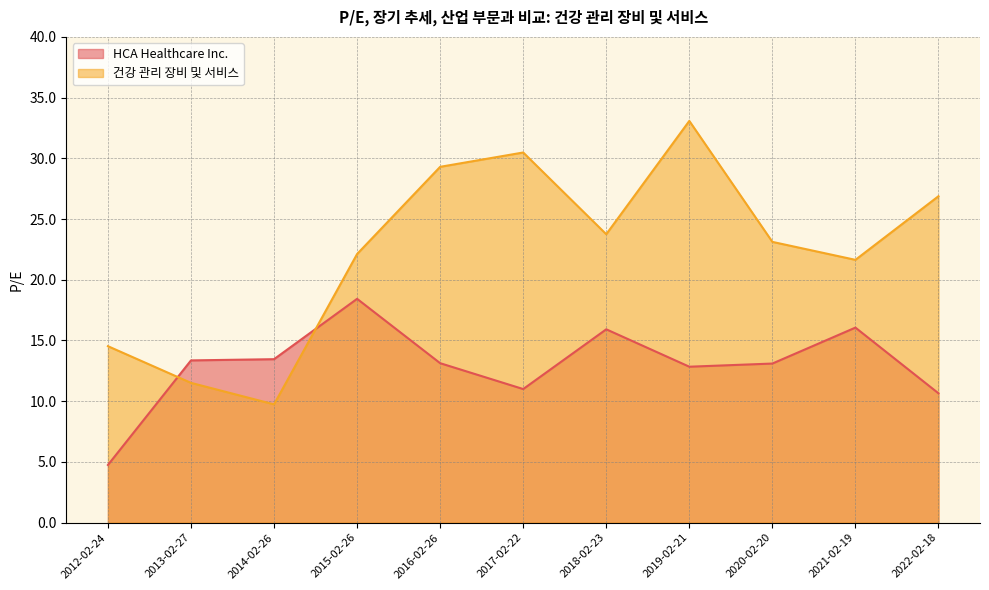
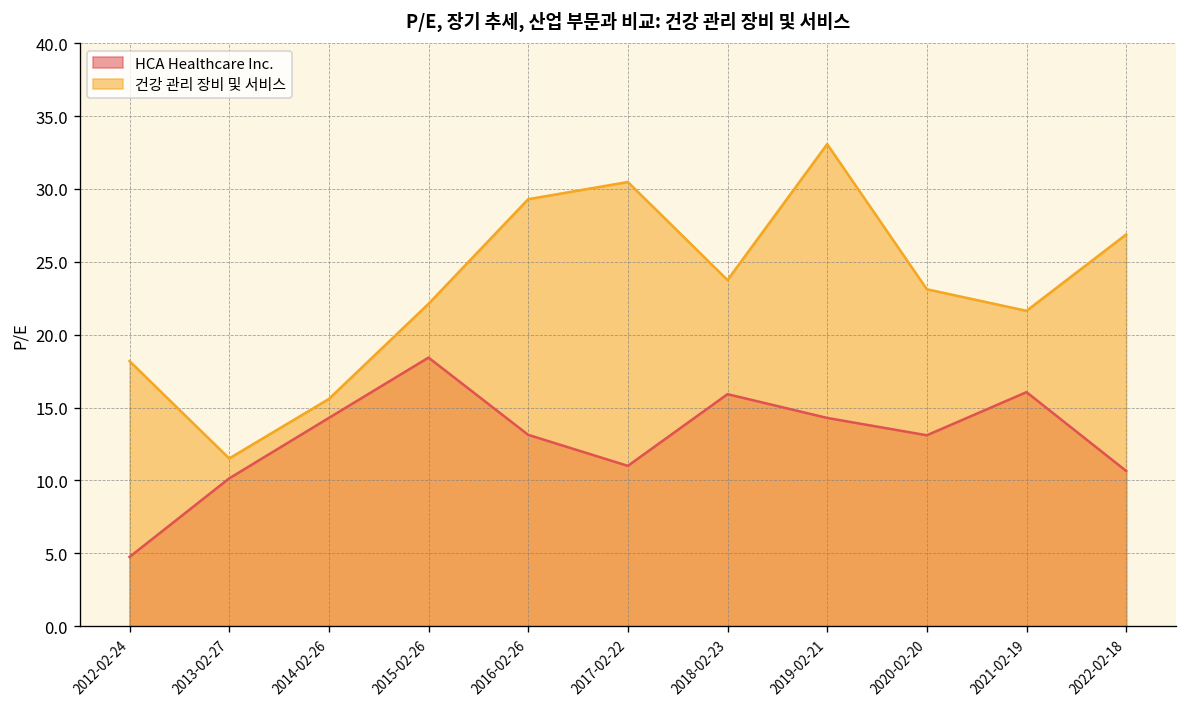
  {
    "HCA Healthcare Inc.": {
      "2012-02-24": 4.8,
-     "2013-02-27": 13.4,
-     "2014-02-26": 13.5,
+     "2013-02-27": 10.1,
+     "2014-02-26": 14.3,
      "2015-02-26": 18.4,
      "2016-02-26": 13.1,
      "2017-02-22": 11.0,
      "2018-02-23": 15.9,
-     "2019-02-21": 12.8,
+     "2019-02-21": 14.3,
      "2020-02-20": 13.1,
      "2021-02-19": 16.1,
      "2022-02-18": 10.7
    },
    "건강 관리 장비 및 서비스": {
-     "2012-02-24": 14.5,
+     "2012-02-24": 18.2,
      "2013-02-27": 11.5,
-     "2014-02-26": 9.7,
+     "2014-02-26": 15.6,
      "2015-02-26": 22.1,
      "2016-02-26": 29.3,
      "2017-02-22": 30.5,
      "2018-02-23": 23.8,
      "2019-02-21": 33.1,
      "2020-02-20": 23.1,
      "2021-02-19": 21.6,
      "2022-02-18": 26.9
    }
  }
